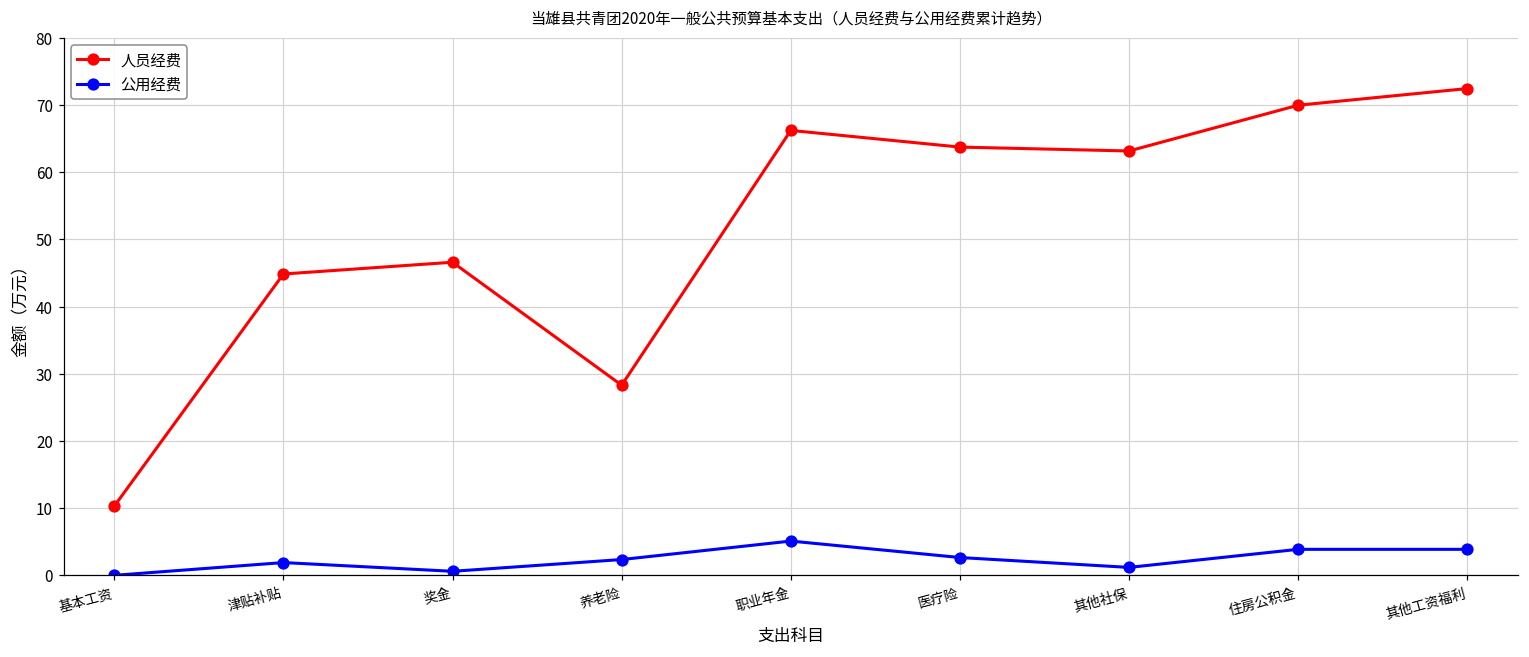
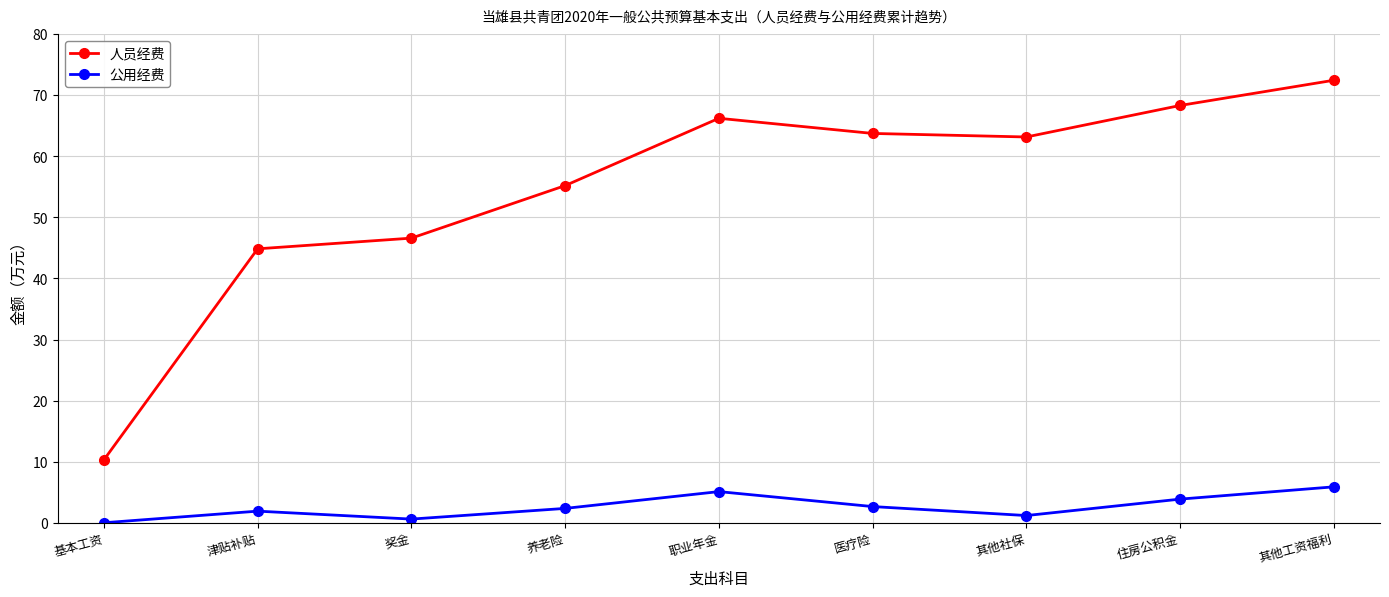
  {
    "人员经费": {
      "基本工资": 10,
      "津贴补贴": 45,
      "奖金": 47,
-     "养老险": 28,
+     "养老险": 55,
      "职业年金": 66,
      "医疗险": 64,
      "其他社保": 63,
-     "住房公积金": 70,
+     "住房公积金": 68,
      "其他工资福利": 72
    },
    "公用经费": {
      "基本工资": 0,
      "津贴补贴": 2,
      "奖金": 1,
      "养老险": 2,
      "职业年金": 5,
      "医疗险": 3,
      "其他社保": 1,
      "住房公积金": 4,
-     "其他工资福利": 4
+     "其他工资福利": 6
    }
  }
